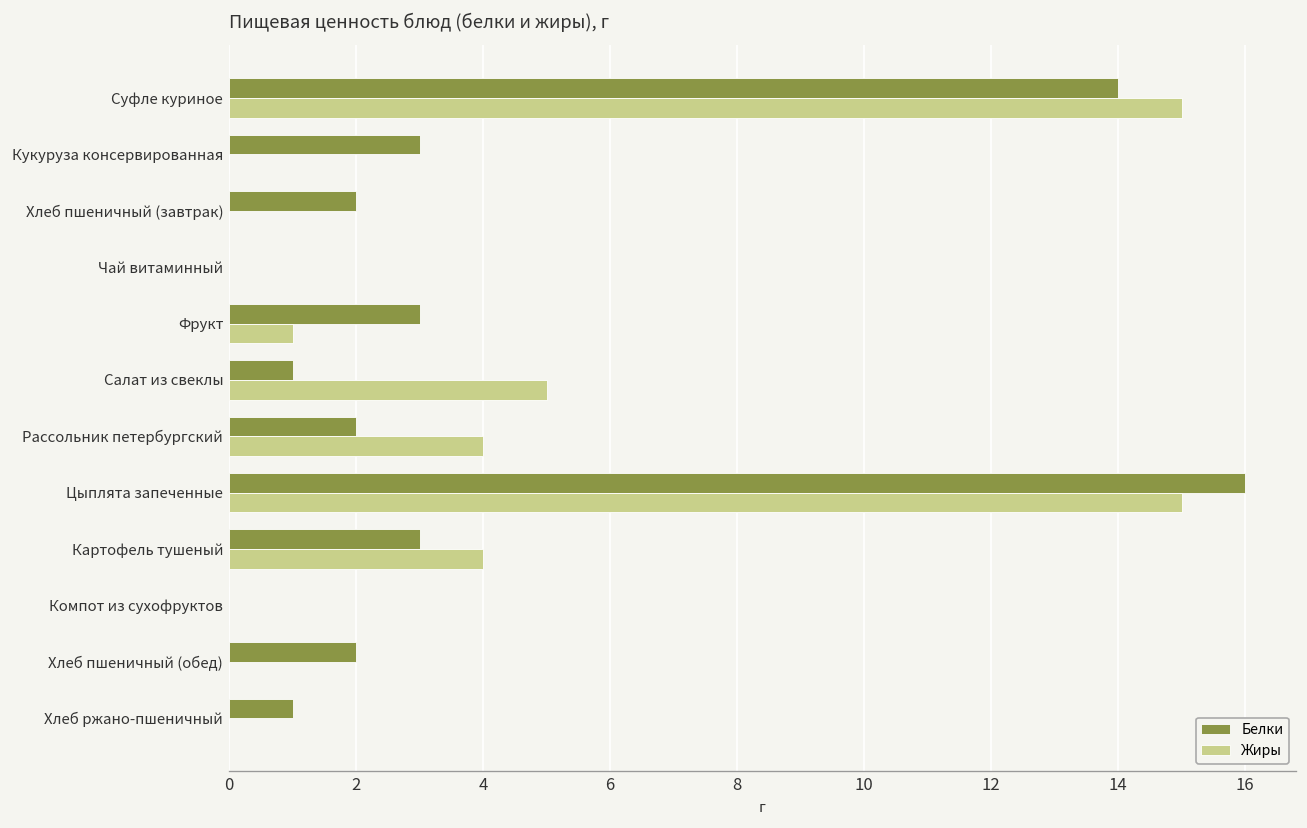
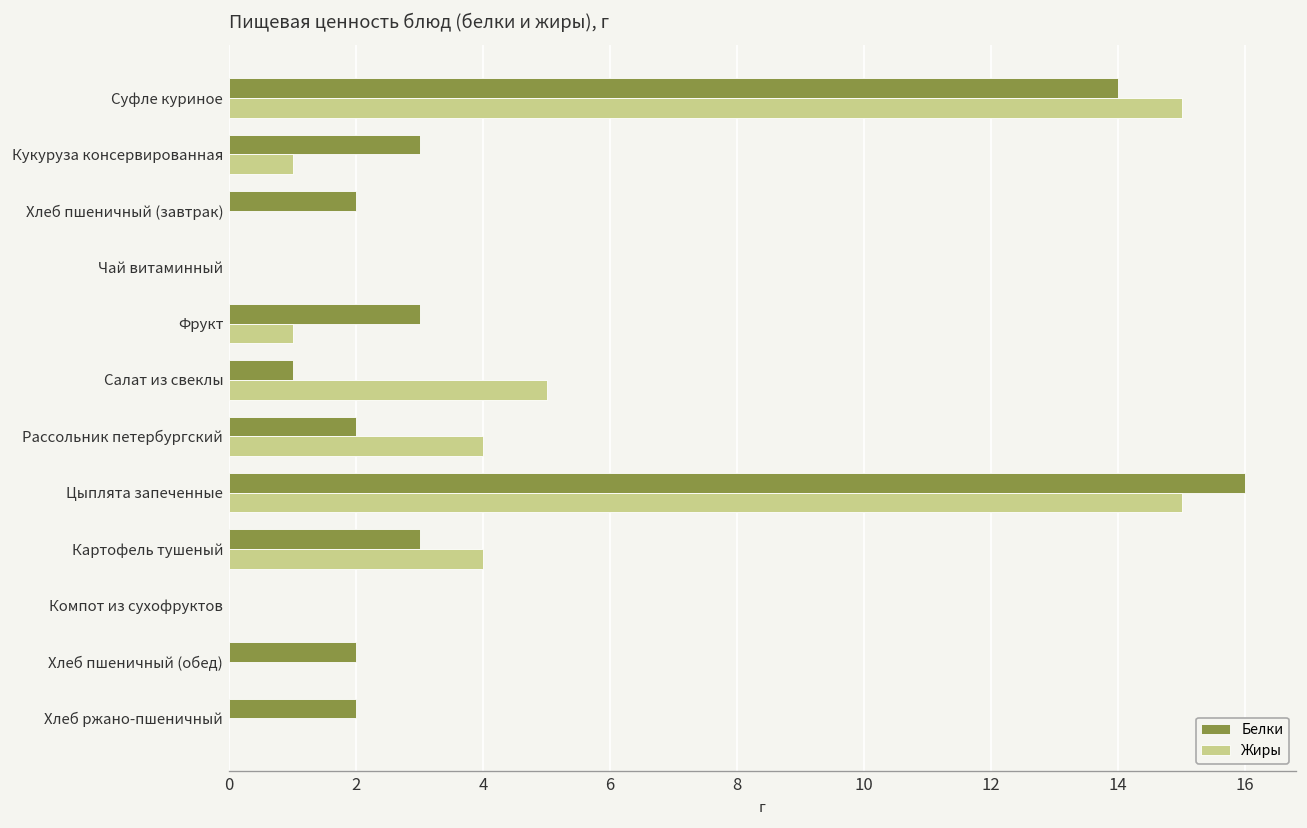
  {
    "Белки": {
      "Суфле куриное": 14,
      "Кукуруза консервированная": 3,
      "Хлеб пшеничный (завтрак)": 2,
      "Чай витаминный": 0,
      "Фрукт": 3,
      "Салат из свеклы": 1,
      "Рассольник петербургский": 2,
      "Цыплята запеченные": 16,
      "Картофель тушеный": 3,
      "Компот из сухофруктов": 0,
      "Хлеб пшеничный (обед)": 2,
-     "Хлеб ржано-пшеничный": 1
+     "Хлеб ржано-пшеничный": 2
    },
    "Жиры": {
      "Суфле куриное": 15,
-     "Кукуруза консервированная": 0,
+     "Кукуруза консервированная": 1,
      "Хлеб пшеничный (завтрак)": 0,
      "Чай витаминный": 0,
      "Фрукт": 1,
      "Салат из свеклы": 5,
      "Рассольник петербургский": 4,
      "Цыплята запеченные": 15,
      "Картофель тушеный": 4,
      "Компот из сухофруктов": 0,
      "Хлеб пшеничный (обед)": 0,
      "Хлеб ржано-пшеничный": 0
    }
  }
